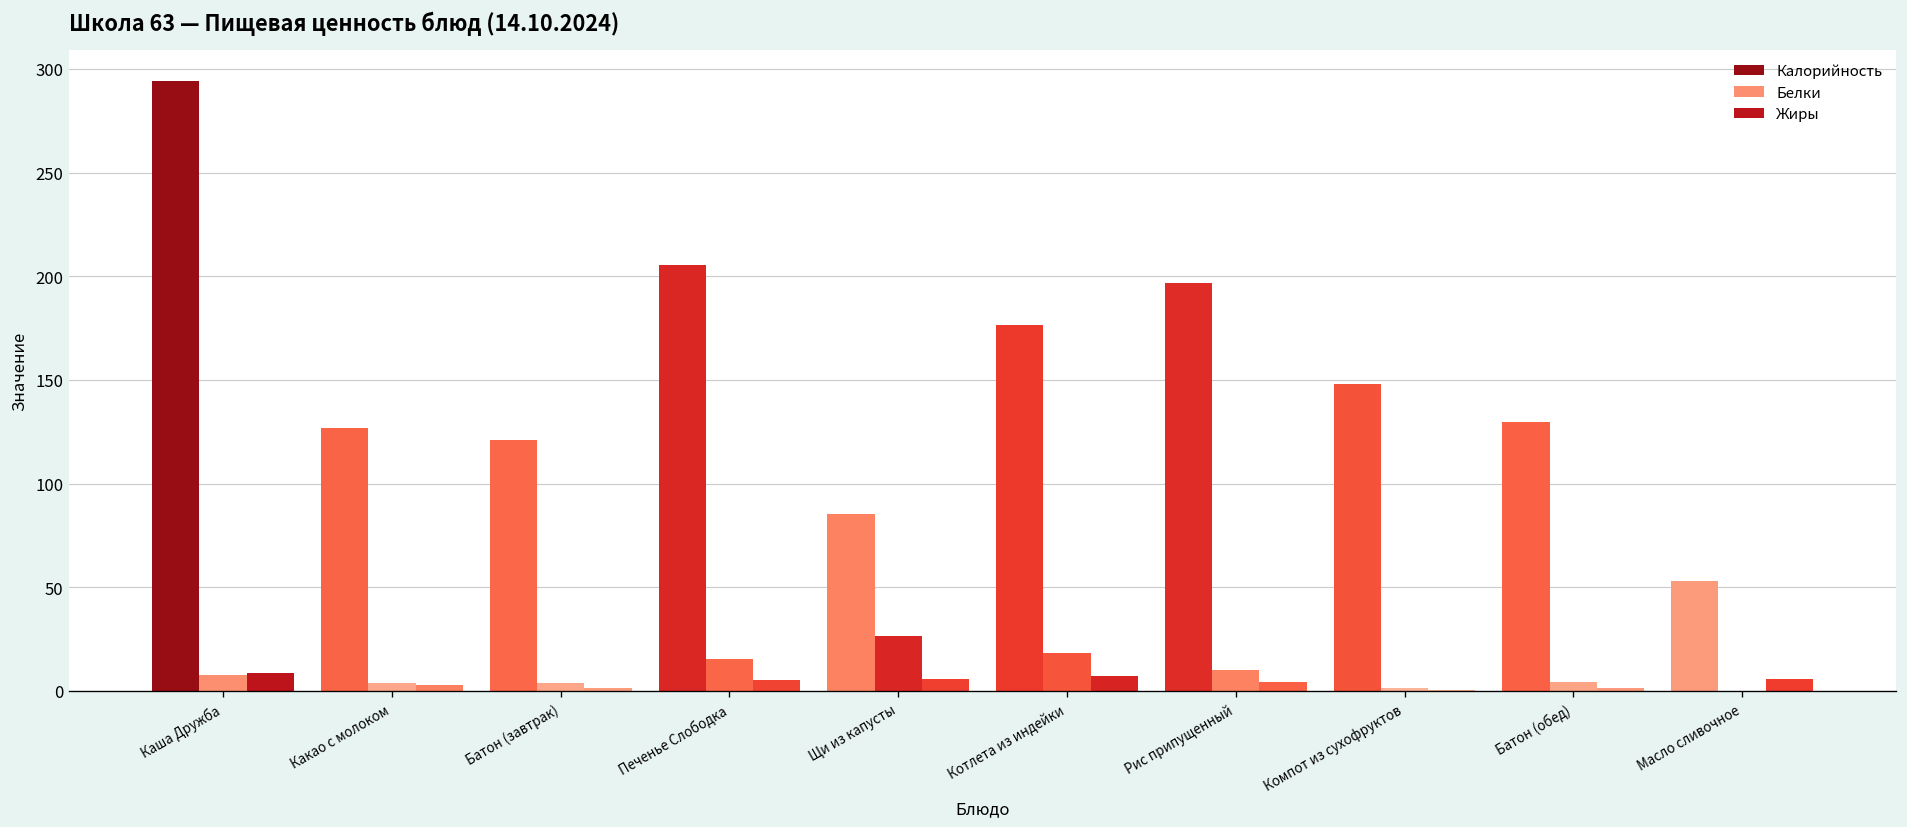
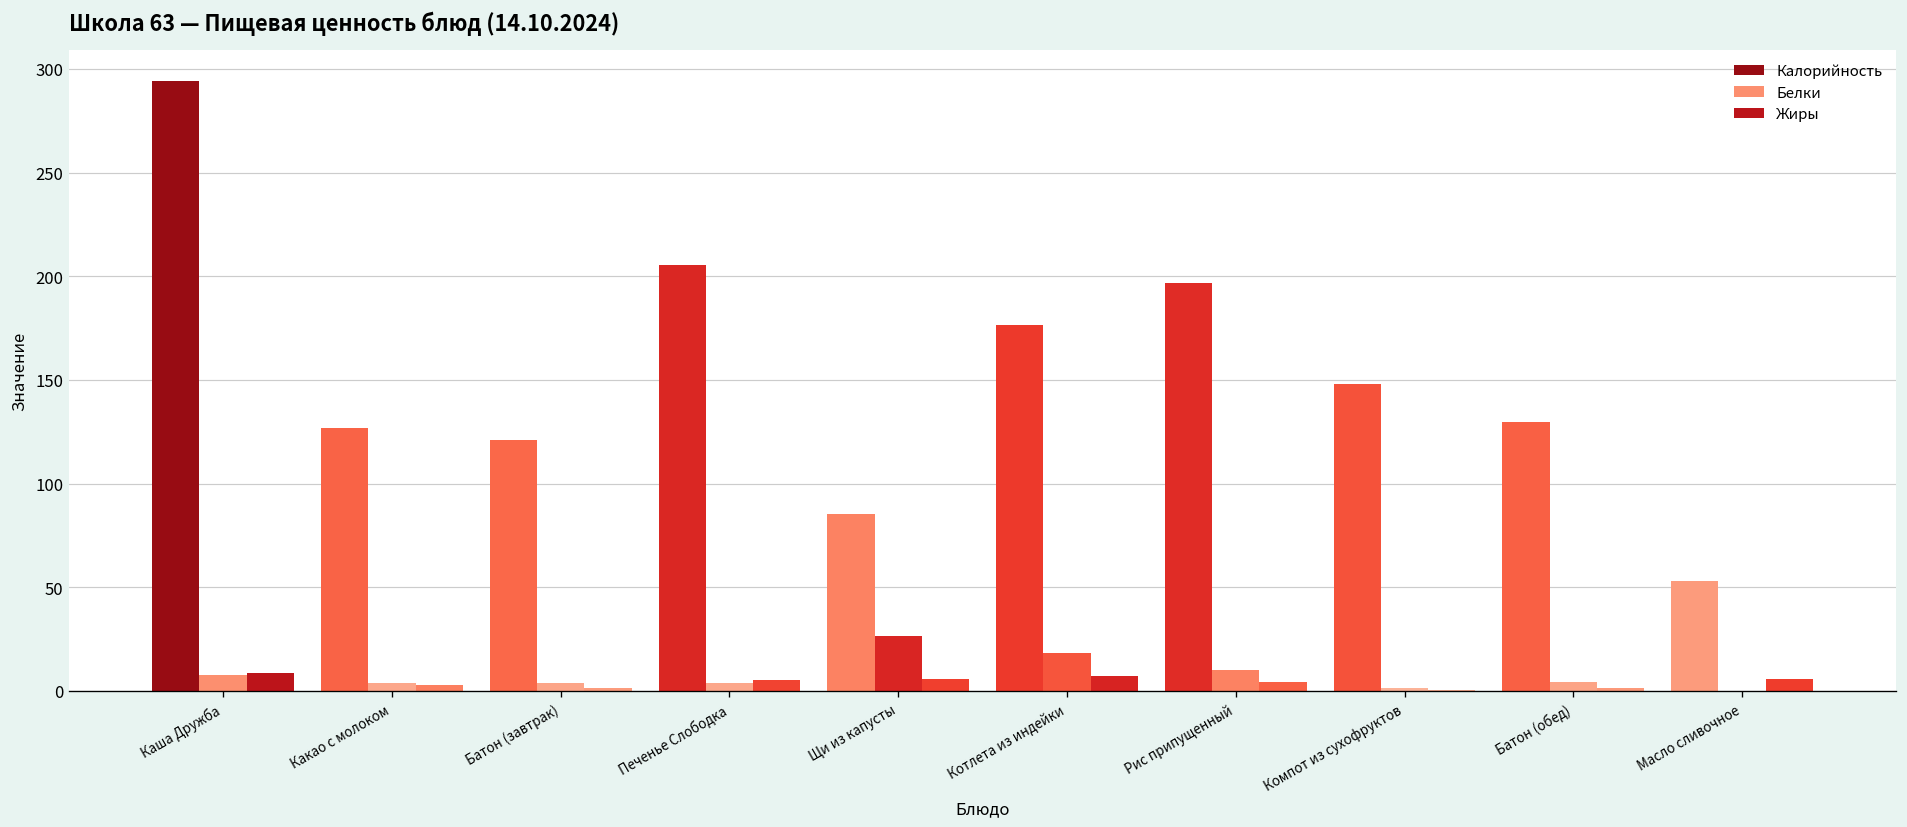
  {
    "Белки": {
      "Каша Дружба": 8,
      "Какао с молоком": 4,
      "Батон (завтрак)": 4,
-     "Печенье Слободка": 15,
+     "Печенье Слободка": 4,
      "Щи из капусты": 27,
      "Котлета из индейки": 18,
      "Рис припущенный": 10,
      "Компот из сухофруктов": 2,
      "Батон (обед)": 4,
      "Масло сливочное": 0
    }
  }
